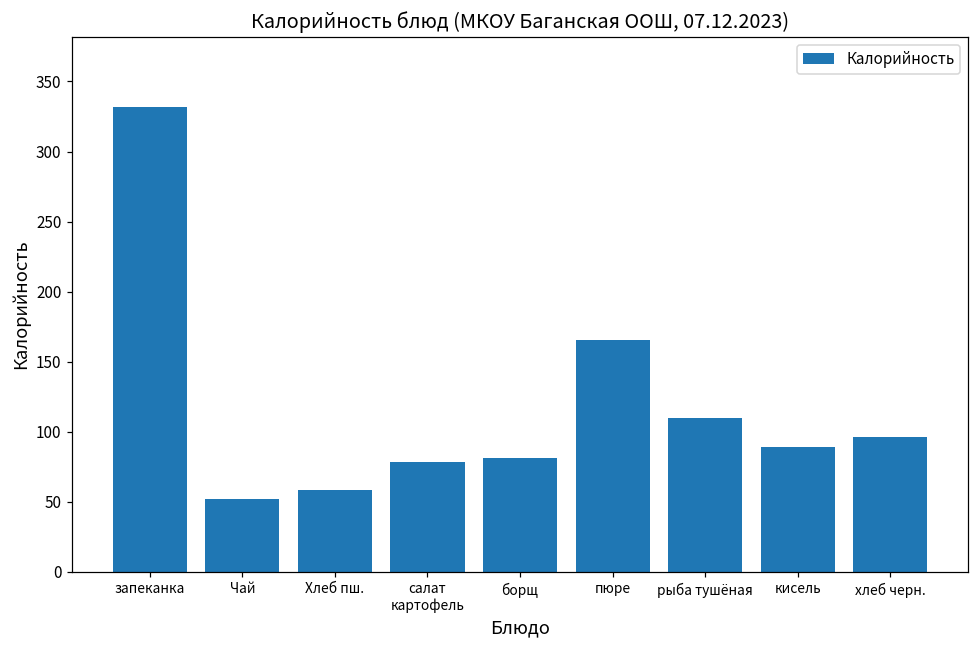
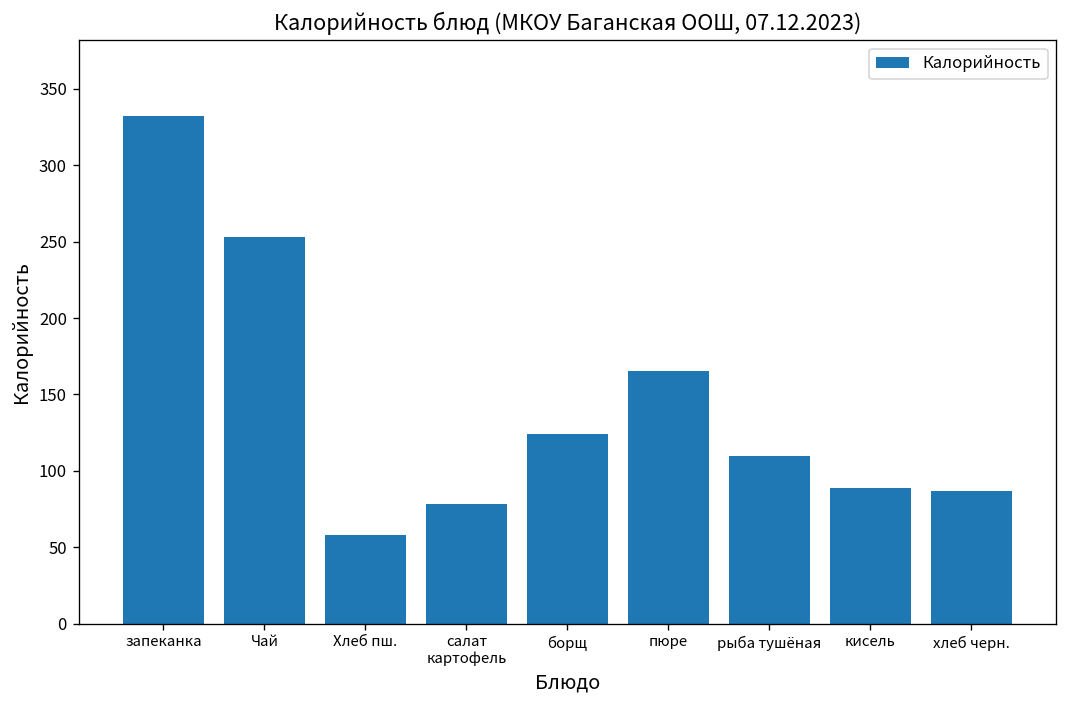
  {
    "запеканка": 332,
-   "Чай": 52,
+   "Чай": 253,
    "Хлеб пш.": 58,
    "салат картофель": 78,
-   "борщ": 81,
+   "борщ": 124,
    "пюре": 165,
    "рыба тушёная": 110,
    "кисель": 89,
-   "хлеб черн.": 96
+   "хлеб черн.": 87
  }
